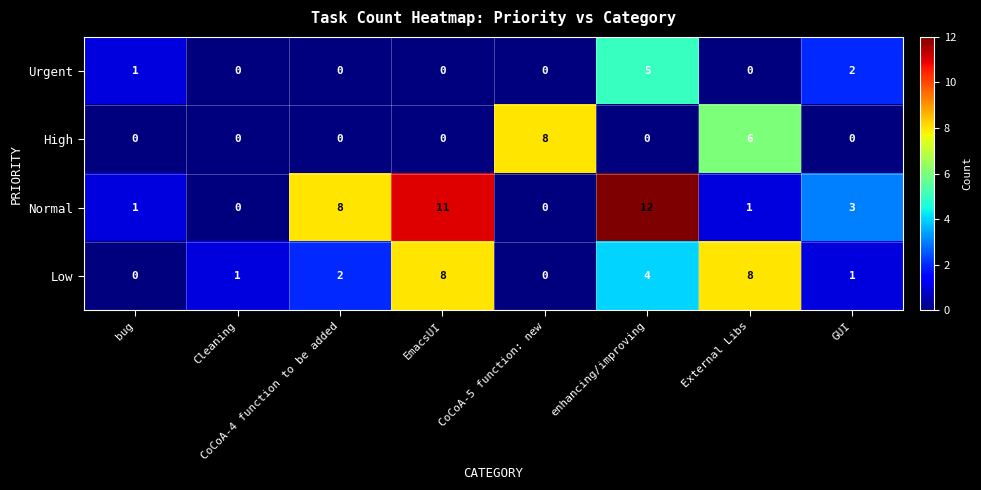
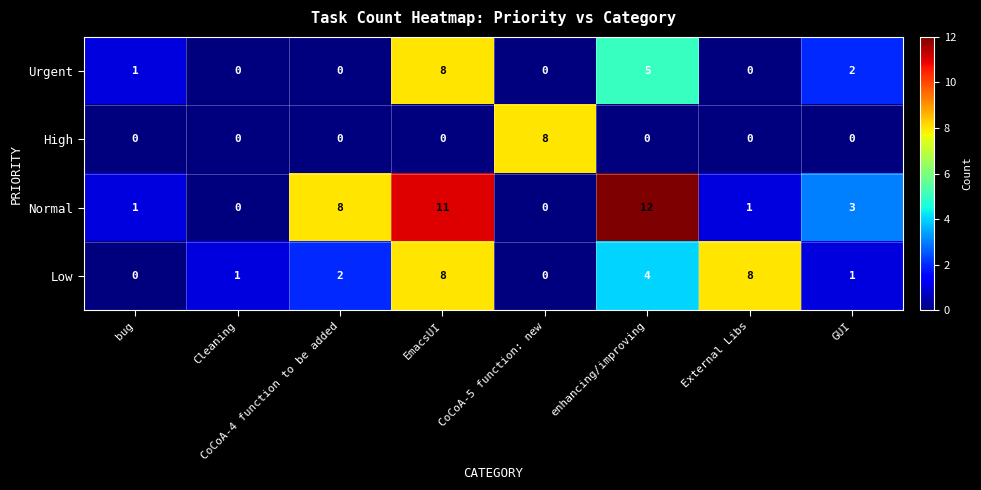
  {
    "Urgent": {
      "bug": 1,
      "Cleaning": 0,
      "CoCoA-4 function to be added": 0,
-     "EmacsUI": 0,
+     "EmacsUI": 8,
      "CoCoA-5 function: new": 0,
      "enhancing/improving": 5,
      "External Libs": 0,
      "GUI": 2
    },
    "High": {
      "bug": 0,
      "Cleaning": 0,
      "CoCoA-4 function to be added": 0,
      "EmacsUI": 0,
      "CoCoA-5 function: new": 8,
      "enhancing/improving": 0,
-     "External Libs": 6,
+     "External Libs": 0,
      "GUI": 0
    },
    "Normal": {
      "bug": 1,
      "Cleaning": 0,
      "CoCoA-4 function to be added": 8,
      "EmacsUI": 11,
      "CoCoA-5 function: new": 0,
      "enhancing/improving": 12,
      "External Libs": 1,
      "GUI": 3
    },
    "Low": {
      "bug": 0,
      "Cleaning": 1,
      "CoCoA-4 function to be added": 2,
      "EmacsUI": 8,
      "CoCoA-5 function: new": 0,
      "enhancing/improving": 4,
      "External Libs": 8,
      "GUI": 1
    }
  }
